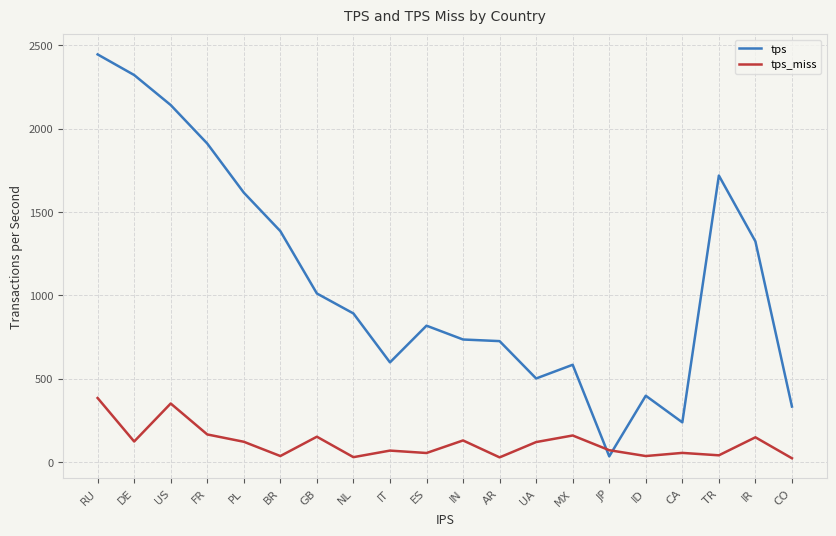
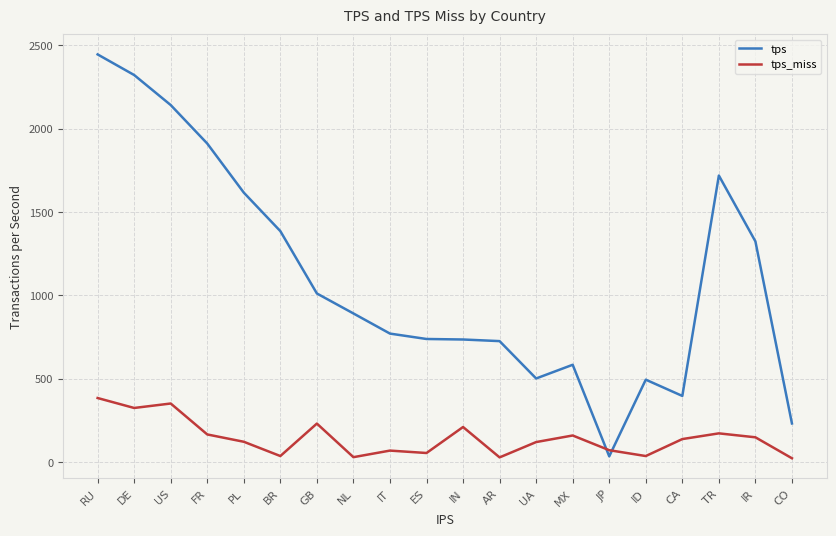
  {
    "tps": {
      "RU": 2450,
      "DE": 2320,
      "US": 2140,
      "FR": 1910,
      "PL": 1620,
      "BR": 1390,
      "GB": 1010,
      "NL": 890,
-     "IT": 600,
-     "ES": 820,
+     "IT": 770,
+     "ES": 740,
      "IN": 740,
      "AR": 730,
      "UA": 500,
      "MX": 580,
      "JP": 30,
-     "ID": 400,
-     "CA": 240,
+     "ID": 490,
+     "CA": 400,
      "TR": 1720,
      "IR": 1320,
-     "CO": 330
+     "CO": 230
    },
    "tps_miss": {
      "RU": 380,
-     "DE": 120,
+     "DE": 320,
      "US": 350,
      "FR": 170,
      "PL": 120,
      "BR": 40,
-     "GB": 150,
+     "GB": 230,
      "NL": 30,
      "IT": 70,
      "ES": 50,
-     "IN": 130,
+     "IN": 210,
      "AR": 30,
      "UA": 120,
      "MX": 160,
      "JP": 70,
      "ID": 40,
-     "CA": 50,
-     "TR": 40,
+     "CA": 140,
+     "TR": 170,
      "IR": 150,
      "CO": 20
    }
  }
